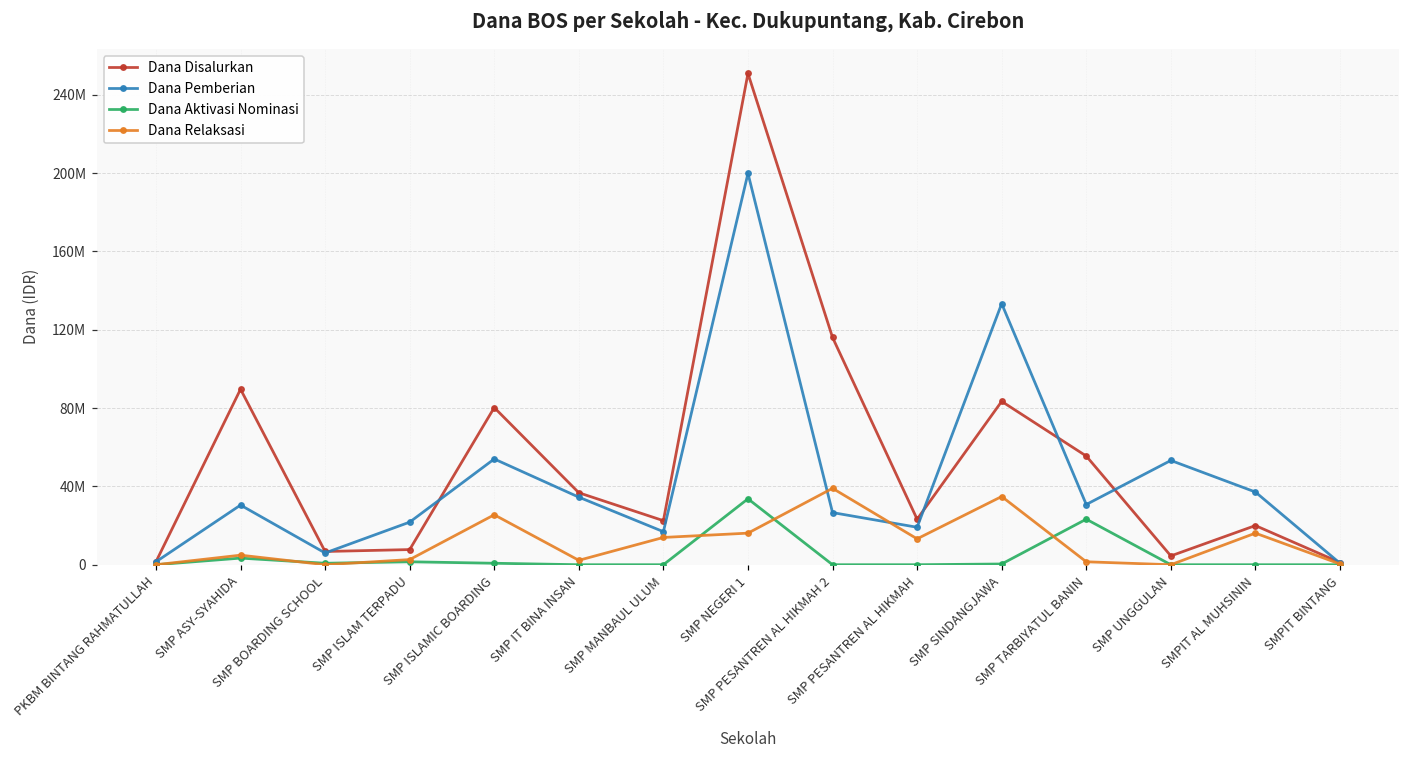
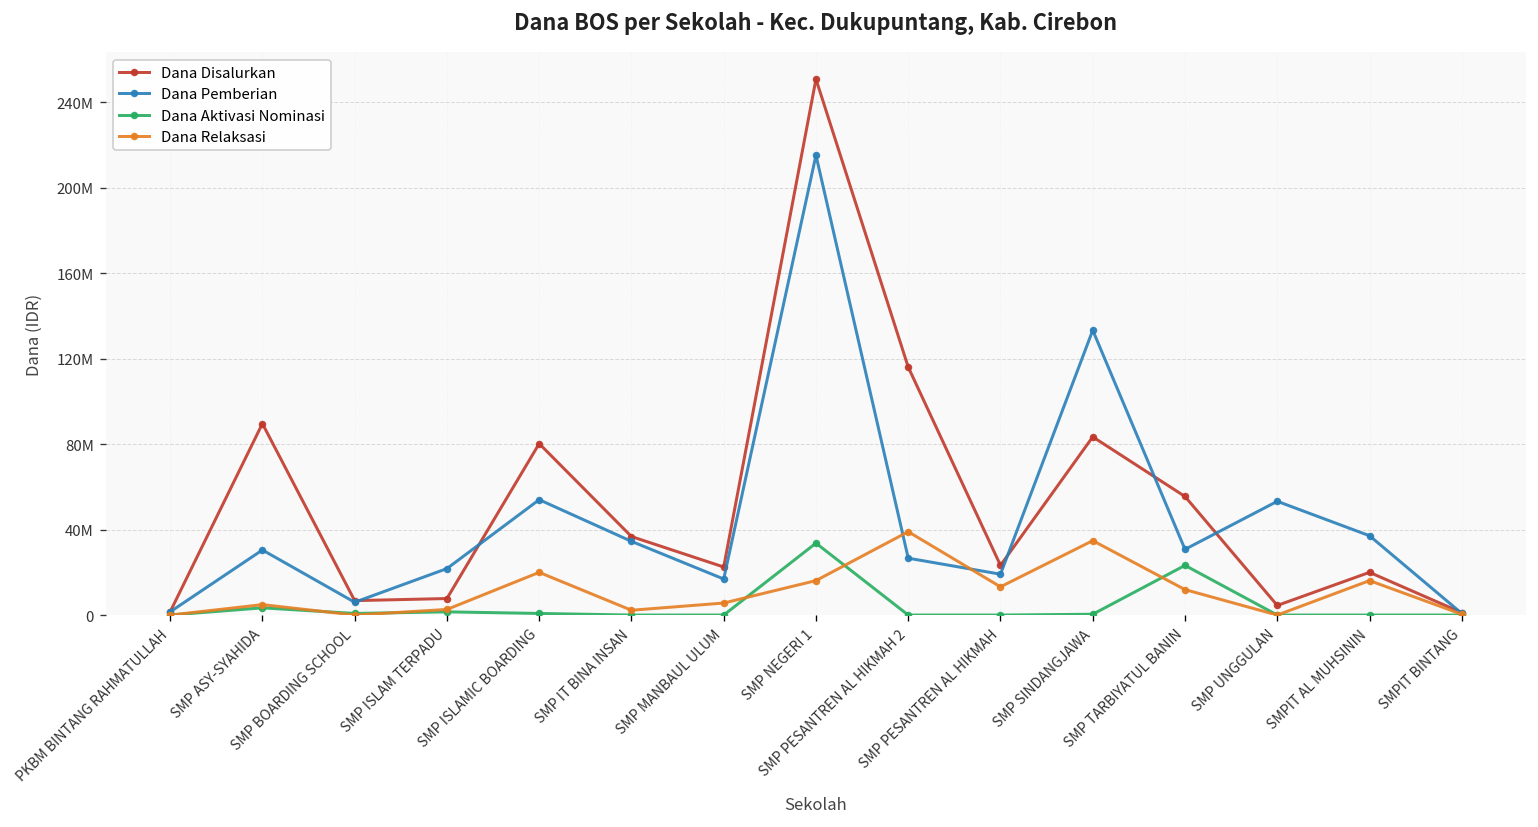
  {
    "Dana Disalurkan": {
      "SMP ASY-SYAHIDA": 90000000,
      "SMP ISLAM TERPADU": 8000000,
      "SMP ISLAMIC BOARDING": 80000000,
      "SMP IT BINA INSAN": 37000000,
      "SMP MANBAUL ULUM": 23000000,
      "SMP NEGERI 1": 251000000,
      "SMP PESANTREN AL HIKMAH 2": 116000000,
      "SMP PESANTREN AL HIKMAH": 23000000,
      "SMP SINDANGJAWA": 83000000,
      "SMP TARBIYATUL BANIN": 56000000,
      "SMP UNGGULAN": 5000000,
      "SMPIT AL MUHSININ": 20000000
    },
    "Dana Pemberian": {
      "SMP ASY-SYAHIDA": 30000000,
      "SMP ISLAM TERPADU": 22000000,
      "SMP ISLAMIC BOARDING": 54000000,
      "SMP IT BINA INSAN": 35000000,
      "SMP MANBAUL ULUM": 17000000,
-     "SMP NEGERI 1": 200000000,
+     "SMP NEGERI 1": 215000000,
      "SMP PESANTREN AL HIKMAH 2": 27000000,
      "SMP PESANTREN AL HIKMAH": 19000000,
      "SMP SINDANGJAWA": 133000000,
      "SMP TARBIYATUL BANIN": 31000000,
      "SMP UNGGULAN": 53000000,
      "SMPIT AL MUHSININ": 37000000
    },
    "Dana Aktivasi Nominasi": {
      "SMP ASY-SYAHIDA": 3000000,
      "SMP ISLAMIC BOARDING": 1000000,
      "SMP IT BINA INSAN": 0,
      "SMP MANBAUL ULUM": 0,
      "SMP NEGERI 1": 34000000,
      "SMP PESANTREN AL HIKMAH 2": 0,
      "SMP PESANTREN AL HIKMAH": 0,
      "SMP SINDANGJAWA": 0,
      "SMP TARBIYATUL BANIN": 23000000,
      "SMPIT AL MUHSININ": 0
    },
    "Dana Relaksasi": {
      "SMP ASY-SYAHIDA": 5000000,
-     "SMP ISLAMIC BOARDING": 26000000,
+     "SMP ISLAMIC BOARDING": 20000000,
      "SMP IT BINA INSAN": 2000000,
-     "SMP MANBAUL ULUM": 14000000,
+     "SMP MANBAUL ULUM": 6000000,
      "SMP NEGERI 1": 16000000,
      "SMP PESANTREN AL HIKMAH 2": 39000000,
      "SMP PESANTREN AL HIKMAH": 13000000,
      "SMP SINDANGJAWA": 35000000,
-     "SMP TARBIYATUL BANIN": 2000000,
+     "SMP TARBIYATUL BANIN": 12000000,
      "SMPIT AL MUHSININ": 16000000
    }
  }
